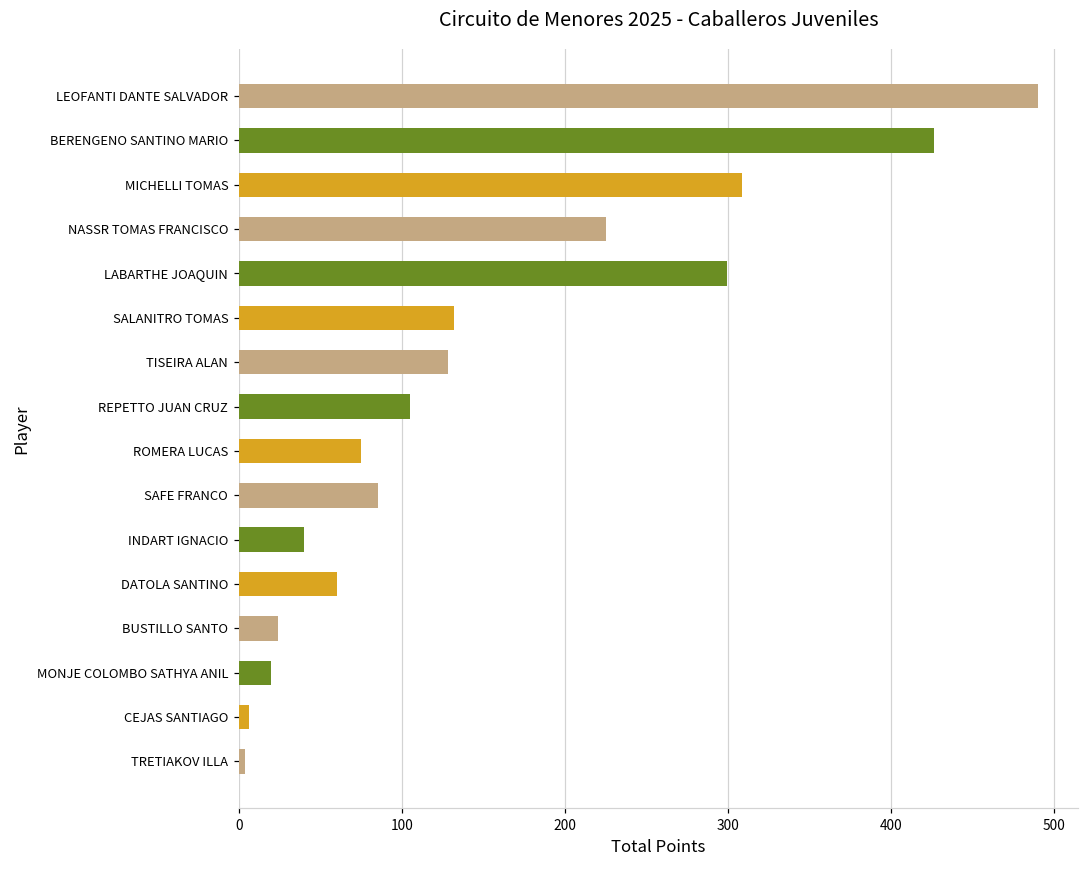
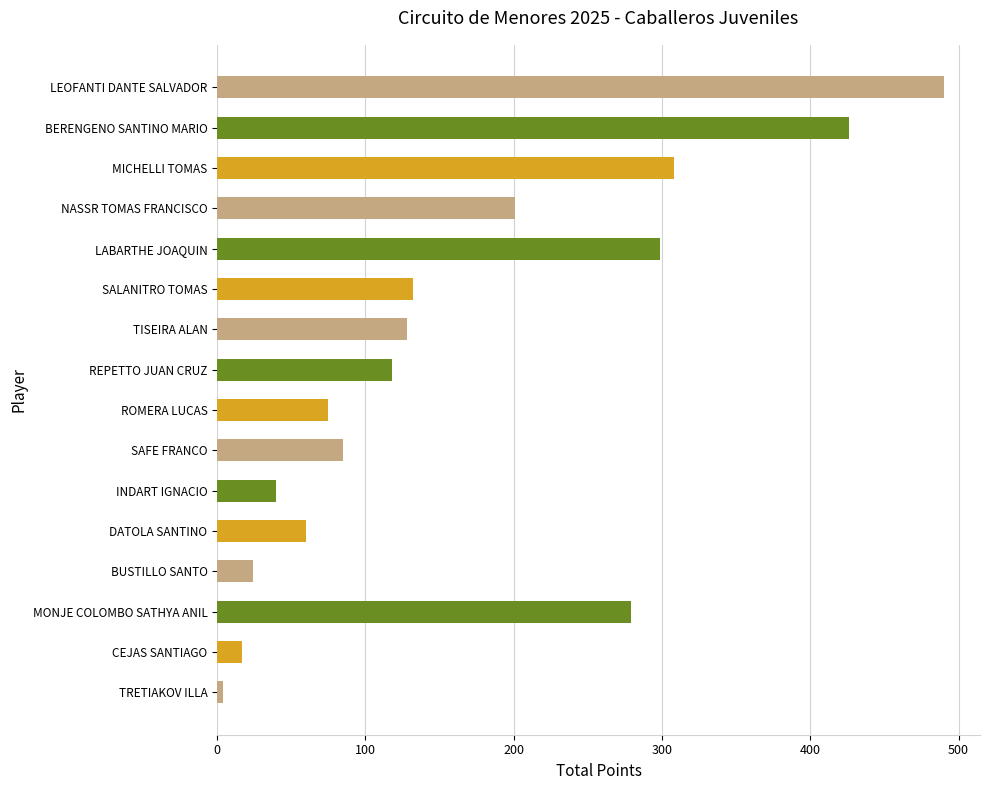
  {
    "LEOFANTI DANTE SALVADOR": 490,
    "BERENGENO SANTINO MARIO": 426,
    "MICHELLI TOMAS": 308,
-   "NASSR TOMAS FRANCISCO": 225,
+   "NASSR TOMAS FRANCISCO": 201,
    "LABARTHE JOAQUIN": 299,
    "SALANITRO TOMAS": 132,
    "TISEIRA ALAN": 128,
-   "REPETTO JUAN CRUZ": 105,
+   "REPETTO JUAN CRUZ": 118,
    "ROMERA LUCAS": 75,
    "SAFE FRANCO": 85,
    "INDART IGNACIO": 40,
    "DATOLA SANTINO": 60,
    "BUSTILLO SANTO": 24,
-   "MONJE COLOMBO SATHYA ANIL": 20,
-   "CEJAS SANTIAGO": 6,
+   "MONJE COLOMBO SATHYA ANIL": 279,
+   "CEJAS SANTIAGO": 17,
    "TRETIAKOV ILLA": 4
  }
